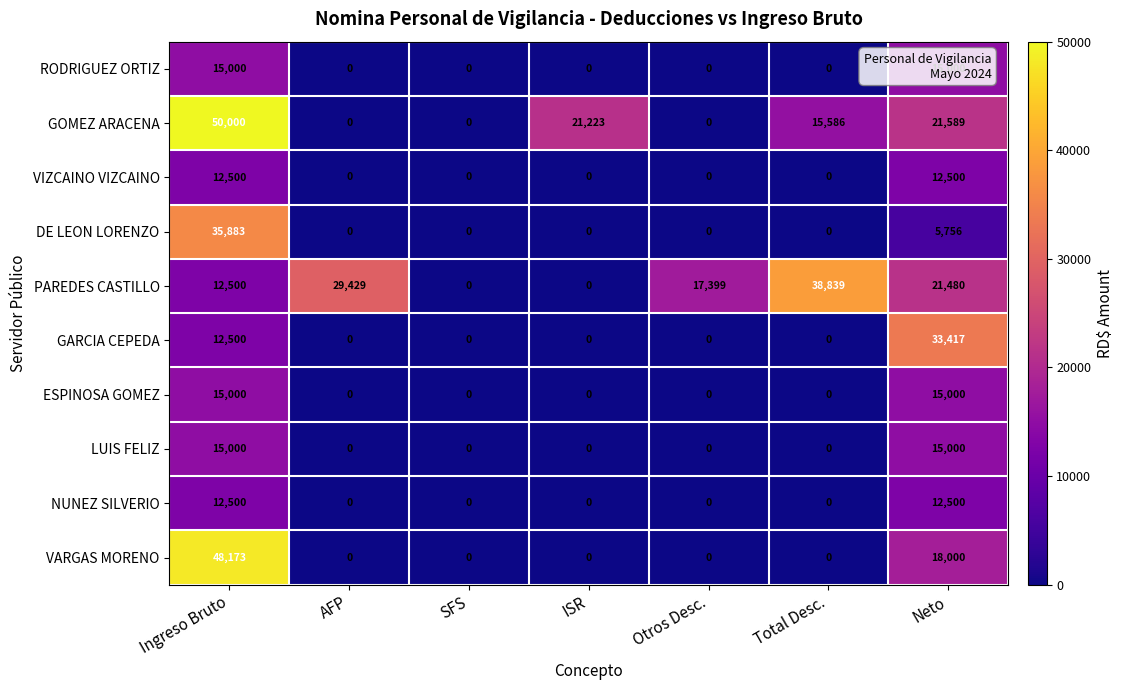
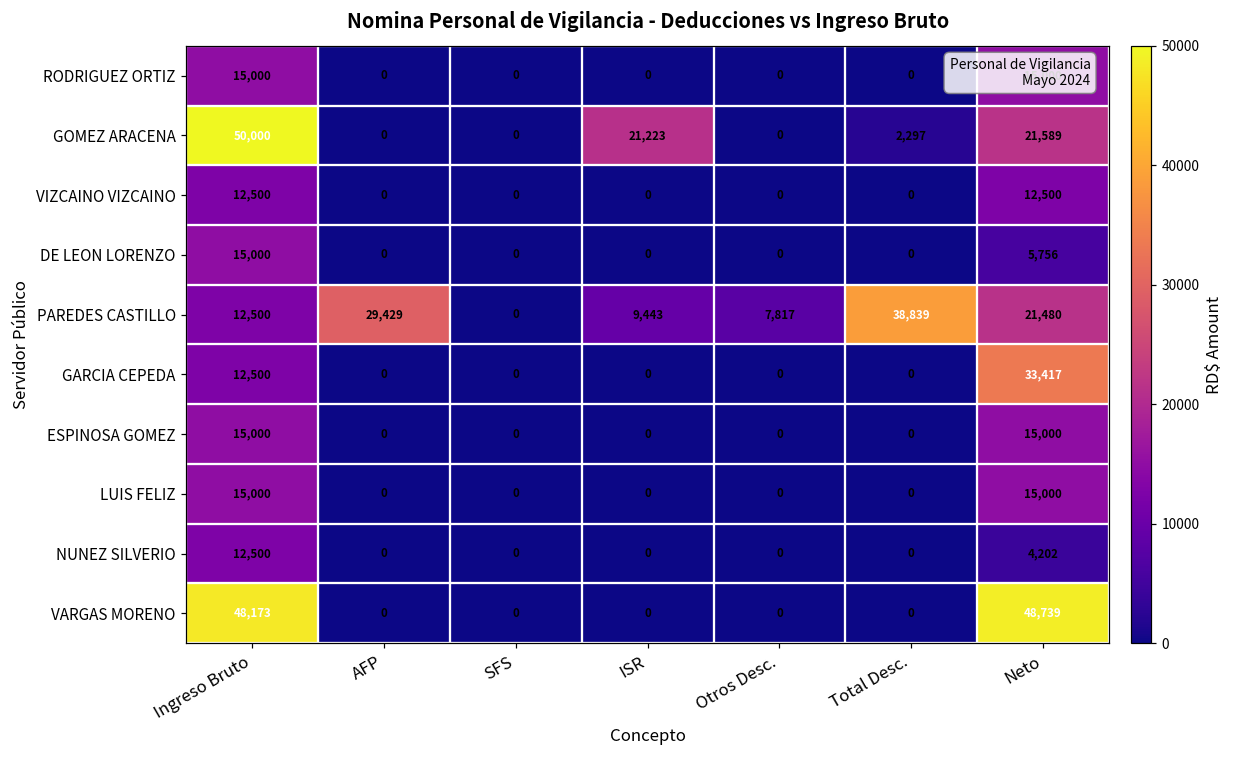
  {
    "RODRIGUEZ ORTIZ": {
      "Ingreso Bruto": "15,000",
      "AFP": "0",
      "SFS": "0",
      "ISR": "0",
      "Otros Desc.": "0",
      "Total Desc.": "0"
    },
    "GOMEZ ARACENA": {
      "Ingreso Bruto": "50,000",
      "AFP": "0",
      "SFS": "0",
      "ISR": "21,223",
      "Otros Desc.": "0",
-     "Total Desc.": "15,586",
+     "Total Desc.": "2,297",
      "Neto": "21,589"
    },
    "VIZCAINO VIZCAINO": {
      "Ingreso Bruto": "12,500",
      "AFP": "0",
      "SFS": "0",
      "ISR": "0",
      "Otros Desc.": "0",
      "Total Desc.": "0",
      "Neto": "12,500"
    },
    "DE LEON LORENZO": {
-     "Ingreso Bruto": "35,883",
+     "Ingreso Bruto": "15,000",
      "AFP": "0",
      "SFS": "0",
      "ISR": "0",
      "Otros Desc.": "0",
      "Total Desc.": "0",
      "Neto": "5,756"
    },
    "PAREDES CASTILLO": {
      "Ingreso Bruto": "12,500",
      "AFP": "29,429",
      "SFS": "0",
-     "ISR": "0",
-     "Otros Desc.": "17,399",
+     "ISR": "9,443",
+     "Otros Desc.": "7,817",
      "Total Desc.": "38,839",
      "Neto": "21,480"
    },
    "GARCIA CEPEDA": {
      "Ingreso Bruto": "12,500",
      "AFP": "0",
      "SFS": "0",
      "ISR": "0",
      "Otros Desc.": "0",
      "Total Desc.": "0",
      "Neto": "33,417"
    },
    "ESPINOSA GOMEZ": {
      "Ingreso Bruto": "15,000",
      "AFP": "0",
      "SFS": "0",
      "ISR": "0",
      "Otros Desc.": "0",
      "Total Desc.": "0",
      "Neto": "15,000"
    },
    "LUIS FELIZ": {
      "Ingreso Bruto": "15,000",
      "AFP": "0",
      "SFS": "0",
      "ISR": "0",
      "Otros Desc.": "0",
      "Total Desc.": "0",
      "Neto": "15,000"
    },
    "NUNEZ SILVERIO": {
      "Ingreso Bruto": "12,500",
      "AFP": "0",
      "SFS": "0",
      "ISR": "0",
      "Otros Desc.": "0",
      "Total Desc.": "0",
-     "Neto": "12,500"
+     "Neto": "4,202"
    },
    "VARGAS MORENO": {
      "Ingreso Bruto": "48,173",
      "AFP": "0",
      "SFS": "0",
      "ISR": "0",
      "Otros Desc.": "0",
      "Total Desc.": "0",
-     "Neto": "18,000"
+     "Neto": "48,739"
    }
  }
